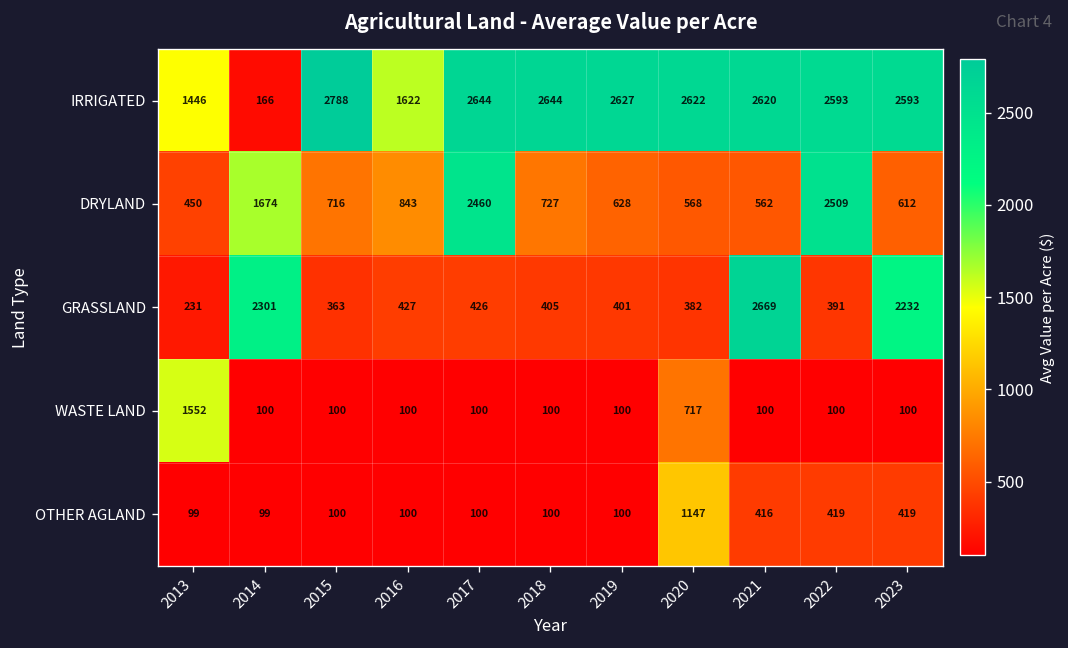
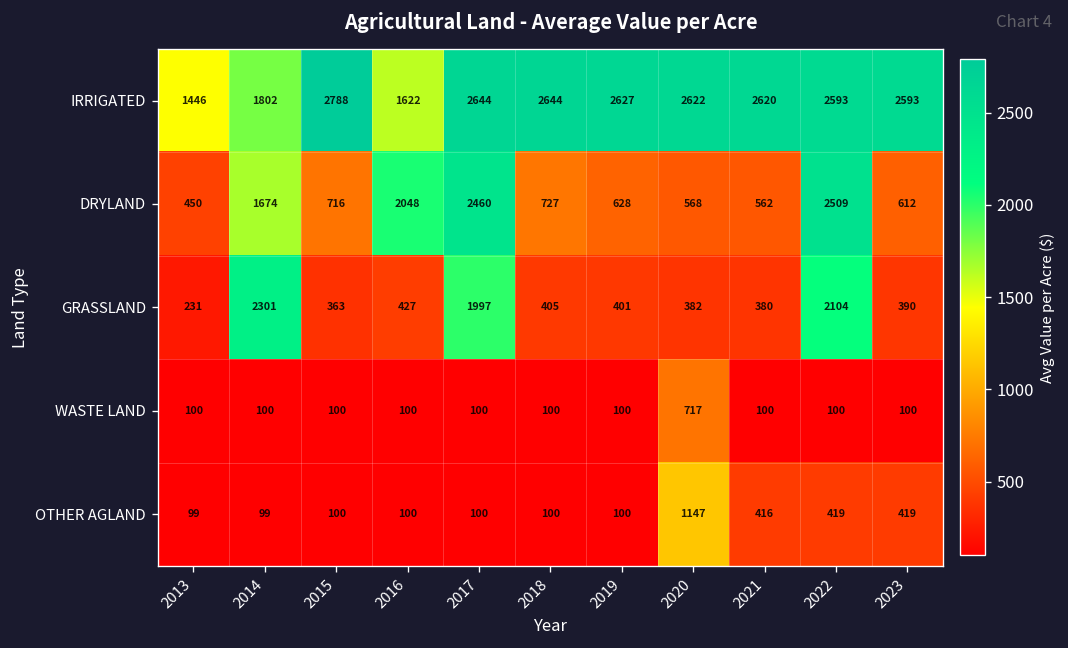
  {
    "IRRIGATED": {
      "2013": 1446,
-     "2014": 166,
+     "2014": 1802,
      "2015": 2788,
      "2016": 1622,
      "2017": 2644,
      "2018": 2644,
      "2019": 2627,
      "2020": 2622,
      "2021": 2620,
      "2022": 2593,
      "2023": 2593
    },
    "DRYLAND": {
      "2013": 450,
      "2014": 1674,
      "2015": 716,
-     "2016": 843,
+     "2016": 2048,
      "2017": 2460,
      "2018": 727,
      "2019": 628,
      "2020": 568,
      "2021": 562,
      "2022": 2509,
      "2023": 612
    },
    "GRASSLAND": {
      "2013": 231,
      "2014": 2301,
      "2015": 363,
      "2016": 427,
-     "2017": 426,
+     "2017": 1997,
      "2018": 405,
      "2019": 401,
      "2020": 382,
-     "2021": 2669,
-     "2022": 391,
-     "2023": 2232
+     "2021": 380,
+     "2022": 2104,
+     "2023": 390
    },
    "WASTE LAND": {
-     "2013": 1552,
+     "2013": 100,
      "2014": 100,
      "2015": 100,
      "2016": 100,
      "2017": 100,
      "2018": 100,
      "2019": 100,
      "2020": 717,
      "2021": 100,
      "2022": 100,
      "2023": 100
    },
    "OTHER AGLAND": {
      "2013": 99,
      "2014": 99,
      "2015": 100,
      "2016": 100,
      "2017": 100,
      "2018": 100,
      "2019": 100,
      "2020": 1147,
      "2021": 416,
      "2022": 419,
      "2023": 419
    }
  }
